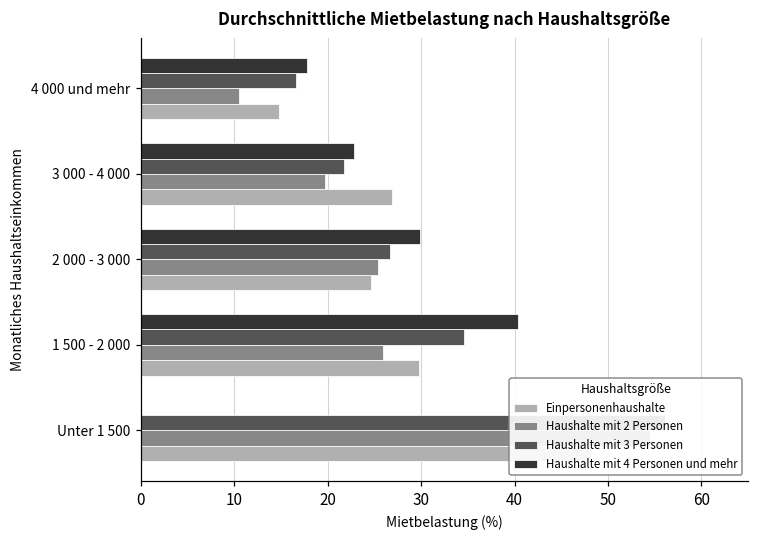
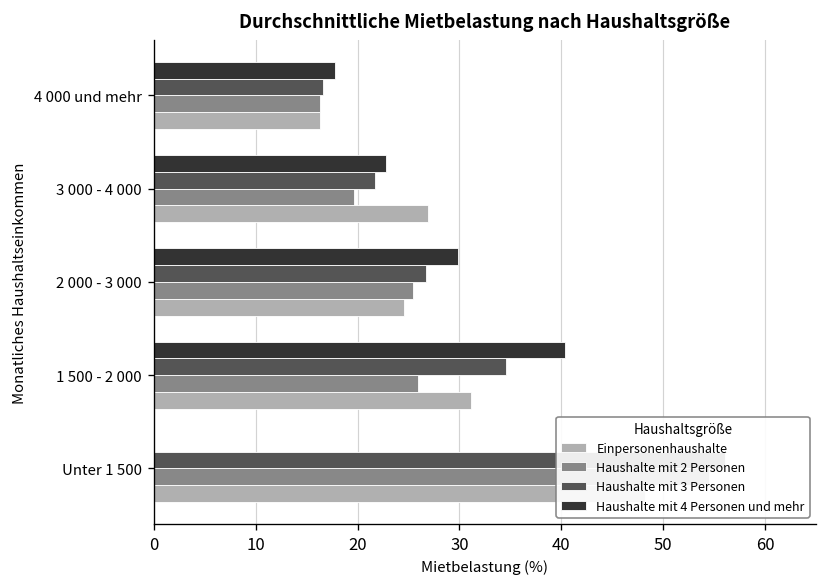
  {
    "Einpersonenhaushalte": {
-     "4 000 und mehr": 15,
+     "4 000 und mehr": 16,
      "3 000 - 4 000": 27,
      "2 000 - 3 000": 25,
-     "1 500 - 2 000": 30
+     "1 500 - 2 000": 31
    },
    "Haushalte mit 2 Personen": {
-     "4 000 und mehr": 11,
+     "4 000 und mehr": 16,
      "3 000 - 4 000": 20,
      "2 000 - 3 000": 25,
      "1 500 - 2 000": 26
    }
  }
